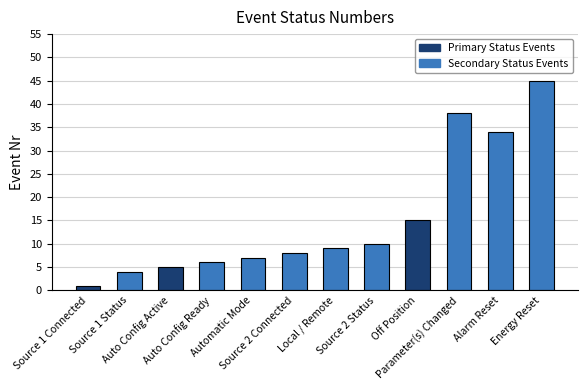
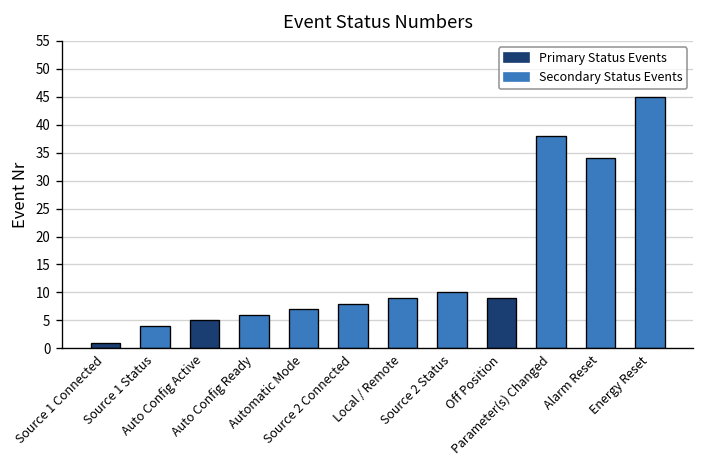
  {
    "Source 1 Connected": 1,
    "Source 1 Status": 4,
    "Auto Config Active": 5,
    "Auto Config Ready": 6,
    "Automatic Mode": 7,
    "Source 2 Connected": 8,
    "Local / Remote": 9,
    "Source 2 Status": 10,
-   "Off Position": 15,
+   "Off Position": 9,
    "Parameter(s) Changed": 38,
    "Alarm Reset": 34,
    "Energy Reset": 45
  }
